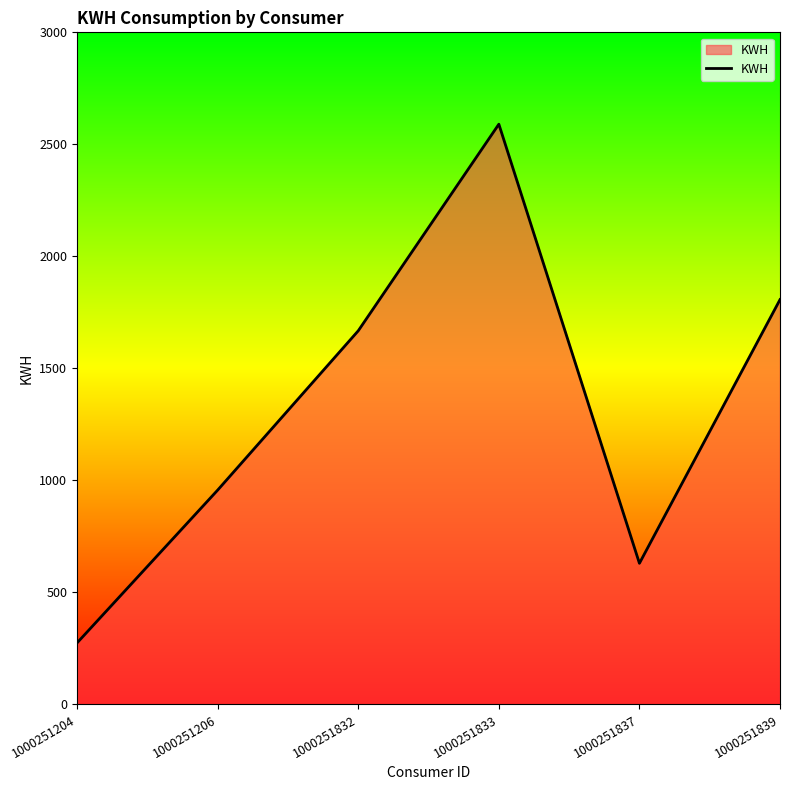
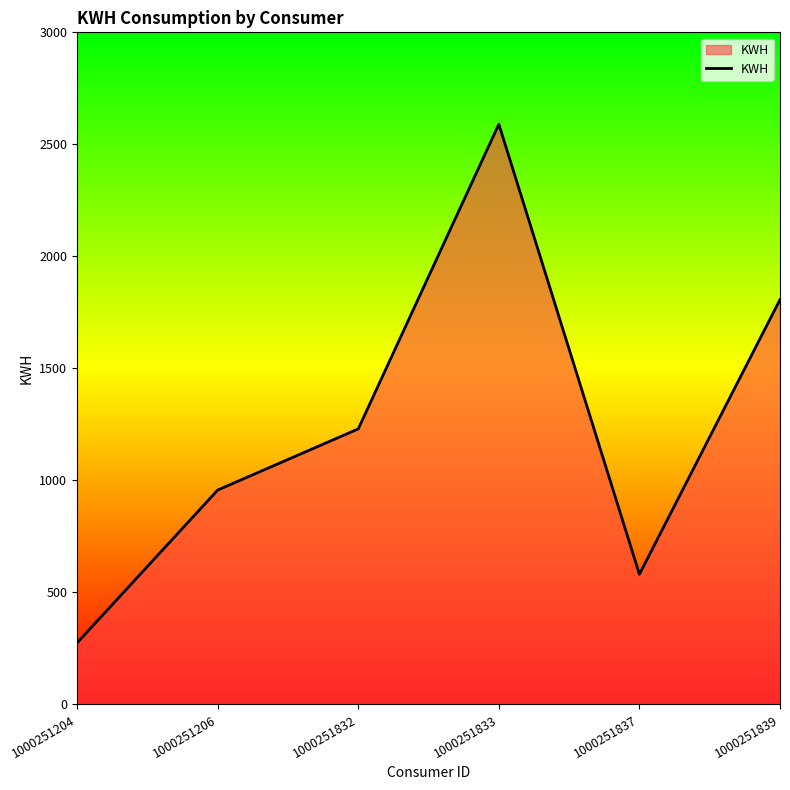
  {
    "1000251204": 280,
    "1000251206": 960,
-   "1000251832": 1670,
+   "1000251832": 1230,
    "1000251833": 2590,
-   "1000251837": 630,
+   "1000251837": 580,
    "1000251839": 1810
  }
